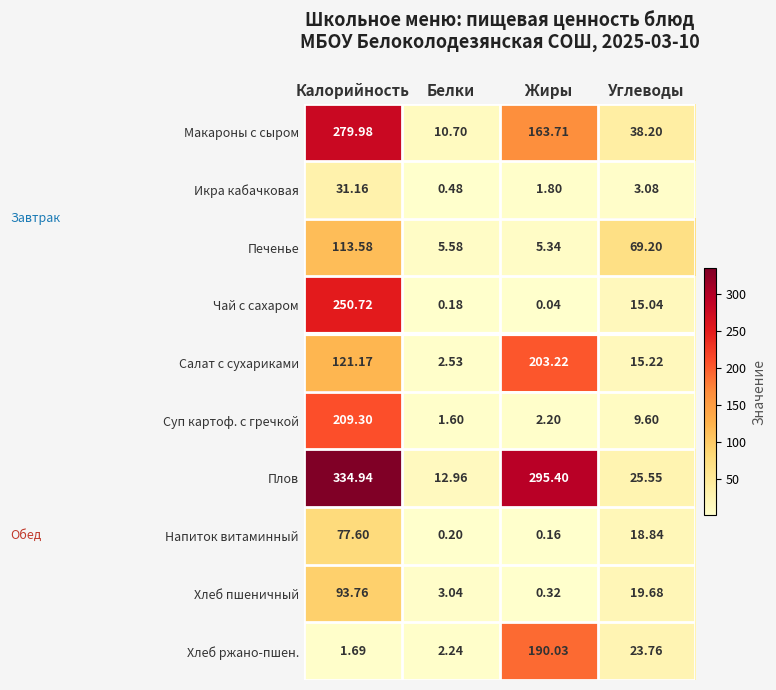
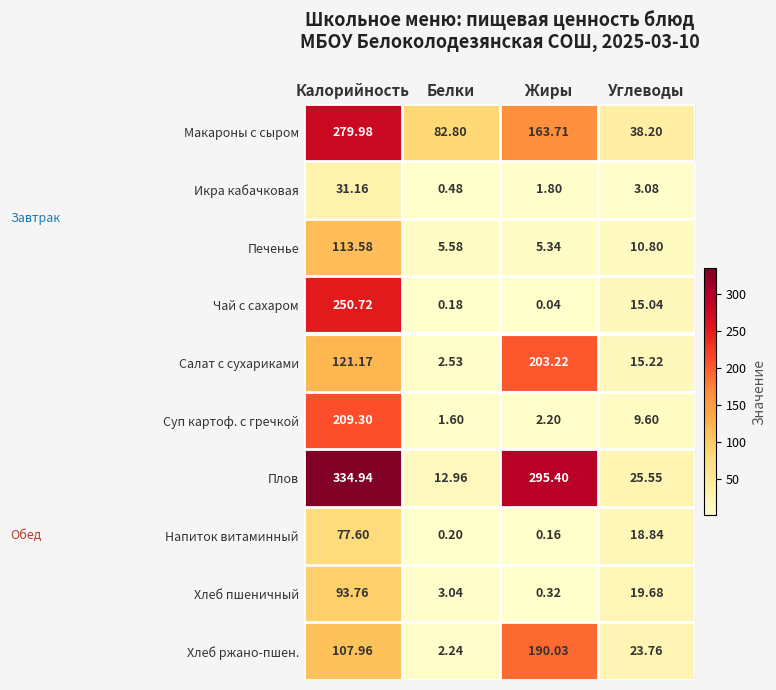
  {
    "Макароны с сыром": {
      "Калорийность": 279.98,
-     "Белки": 10.70,
+     "Белки": 82.80,
      "Жиры": 163.71,
      "Углеводы": 38.20
    },
    "Икра кабачковая": {
      "Калорийность": 31.16,
      "Белки": 0.48,
      "Жиры": 1.80,
      "Углеводы": 3.08
    },
    "Печенье": {
      "Калорийность": 113.58,
      "Белки": 5.58,
      "Жиры": 5.34,
-     "Углеводы": 69.20
+     "Углеводы": 10.80
    },
    "Чай с сахаром": {
      "Калорийность": 250.72,
      "Белки": 0.18,
      "Жиры": 0.04,
      "Углеводы": 15.04
    },
    "Салат с сухариками": {
      "Калорийность": 121.17,
      "Белки": 2.53,
      "Жиры": 203.22,
      "Углеводы": 15.22
    },
    "Суп картоф. с гречкой": {
      "Калорийность": 209.30,
      "Белки": 1.60,
      "Жиры": 2.20,
      "Углеводы": 9.60
    },
    "Плов": {
      "Калорийность": 334.94,
      "Белки": 12.96,
      "Жиры": 295.40,
      "Углеводы": 25.55
    },
    "Напиток витаминный": {
      "Калорийность": 77.60,
      "Белки": 0.20,
      "Жиры": 0.16,
      "Углеводы": 18.84
    },
    "Хлеб пшеничный": {
      "Калорийность": 93.76,
      "Белки": 3.04,
      "Жиры": 0.32,
      "Углеводы": 19.68
    },
    "Хлеб ржано-пшен.": {
-     "Калорийность": 1.69,
+     "Калорийность": 107.96,
      "Белки": 2.24,
      "Жиры": 190.03,
      "Углеводы": 23.76
    }
  }
